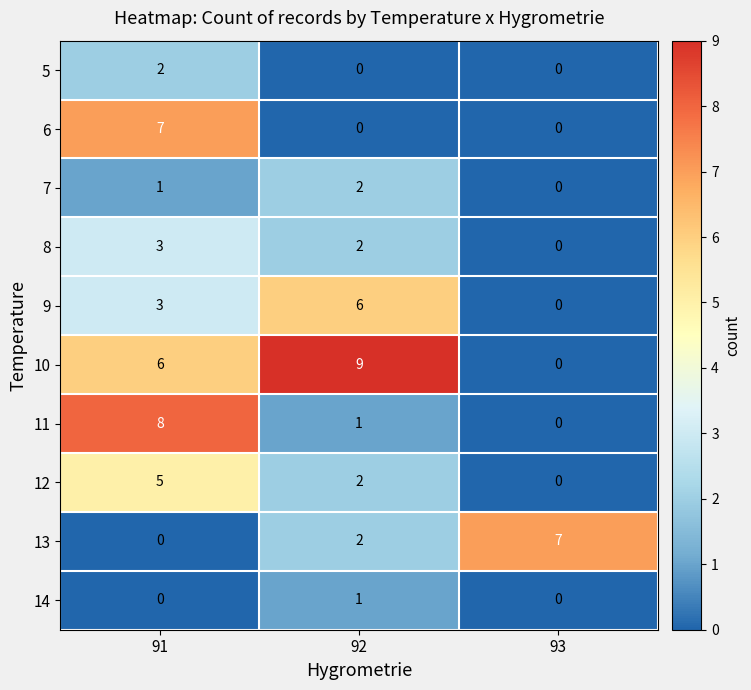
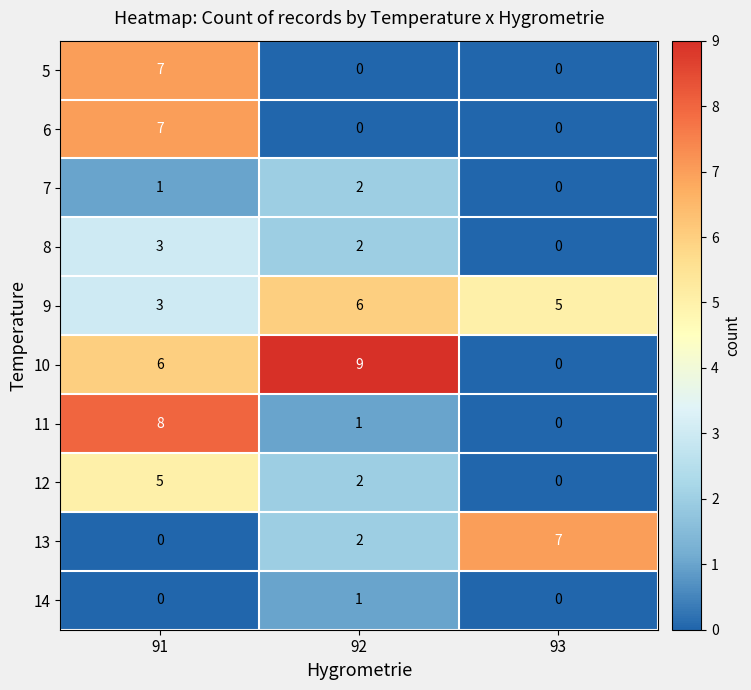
  {
    "5": {
-     "91": 2,
+     "91": 7,
      "92": 0,
      "93": 0
    },
    "6": {
      "91": 7,
      "92": 0,
      "93": 0
    },
    "7": {
      "91": 1,
      "92": 2,
      "93": 0
    },
    "8": {
      "91": 3,
      "92": 2,
      "93": 0
    },
    "9": {
      "91": 3,
      "92": 6,
-     "93": 0
+     "93": 5
    },
    "10": {
      "91": 6,
      "92": 9,
      "93": 0
    },
    "11": {
      "91": 8,
      "92": 1,
      "93": 0
    },
    "12": {
      "91": 5,
      "92": 2,
      "93": 0
    },
    "13": {
      "91": 0,
      "92": 2,
      "93": 7
    },
    "14": {
      "91": 0,
      "92": 1,
      "93": 0
    }
  }
